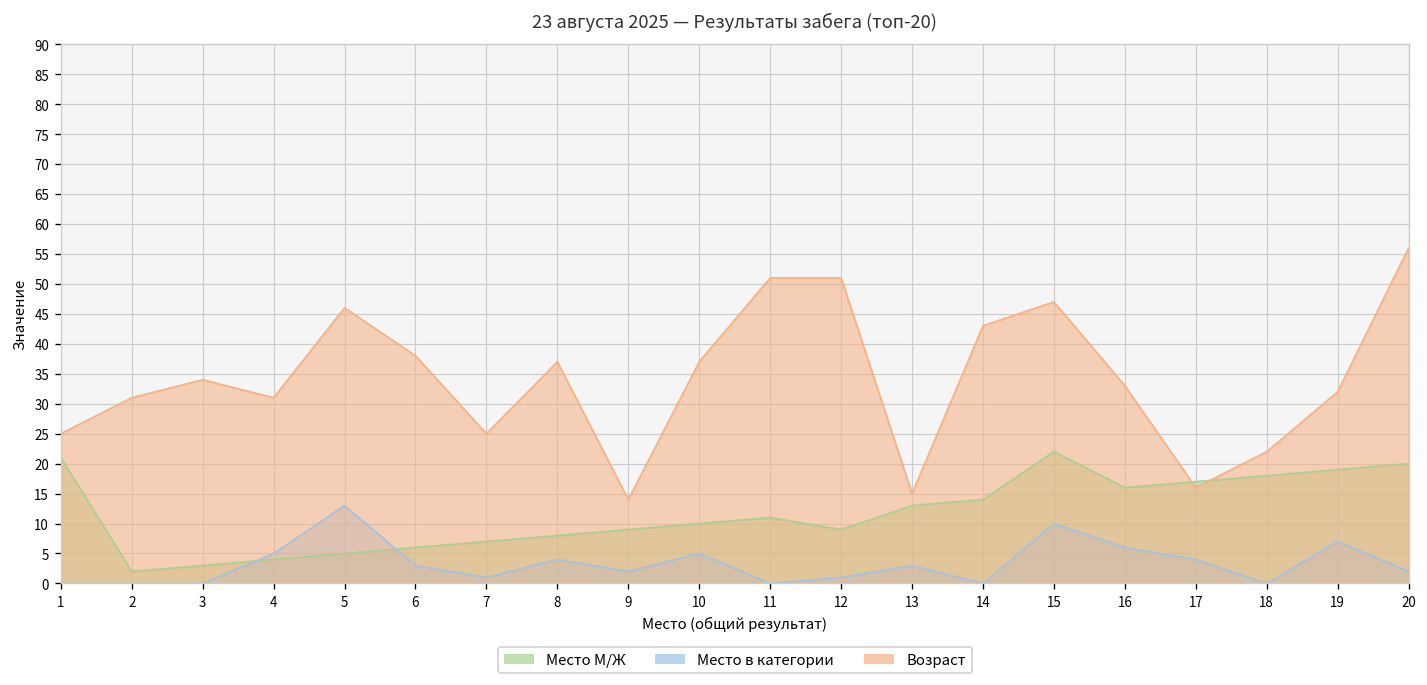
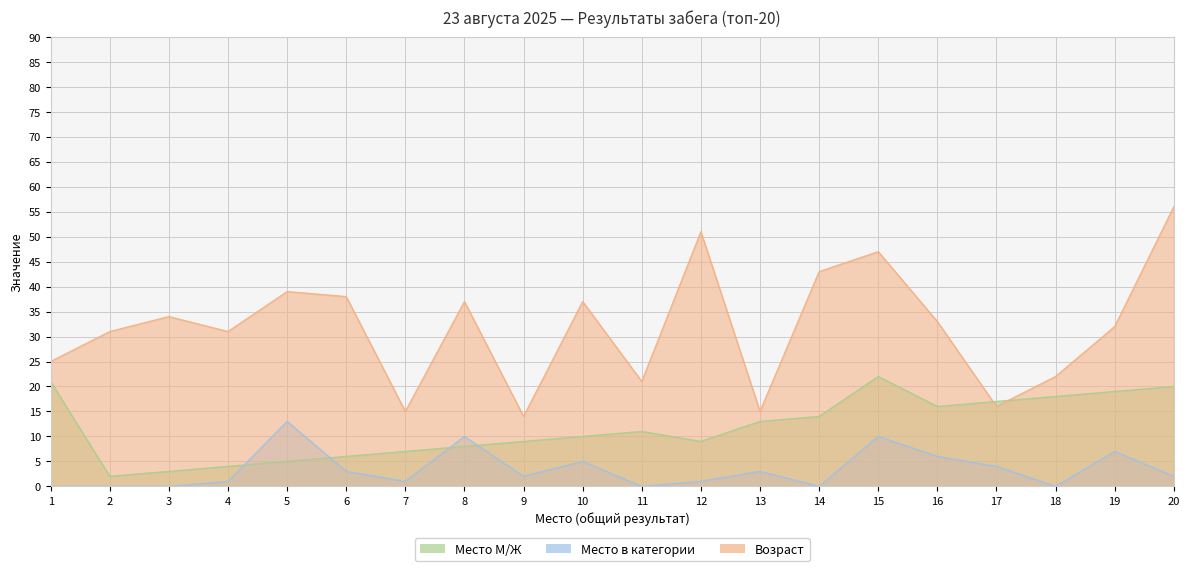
  {
    "Место М/Ж": {
      "1": 21,
      "2": 2,
      "3": 3,
      "4": 4,
      "5": 5,
      "6": 6,
      "7": 7,
      "8": 8,
      "9": 9,
      "10": 10,
      "11": 11,
      "12": 9,
      "13": 13,
      "14": 14,
      "15": 22,
      "16": 16,
      "17": 17,
      "18": 18,
      "19": 19,
      "20": 20
    },
    "Место в категории": {
      "1": 0,
      "2": 0,
      "3": 0,
-     "4": 5,
+     "4": 1,
      "5": 13,
      "6": 3,
      "7": 1,
-     "8": 4,
+     "8": 10,
      "9": 2,
      "10": 5,
      "11": 0,
      "12": 1,
      "13": 3,
      "14": 0,
      "15": 10,
      "16": 6,
      "17": 4,
      "18": 0,
      "19": 7,
      "20": 2
    },
    "Возраст": {
      "1": 25,
      "2": 31,
      "3": 34,
      "4": 31,
-     "5": 46,
+     "5": 39,
      "6": 38,
-     "7": 25,
+     "7": 15,
      "8": 37,
      "9": 14,
      "10": 37,
-     "11": 51,
+     "11": 21,
      "12": 51,
      "13": 15,
      "14": 43,
      "15": 47,
      "16": 33,
      "17": 16,
      "18": 22,
      "19": 32,
      "20": 56
    }
  }
